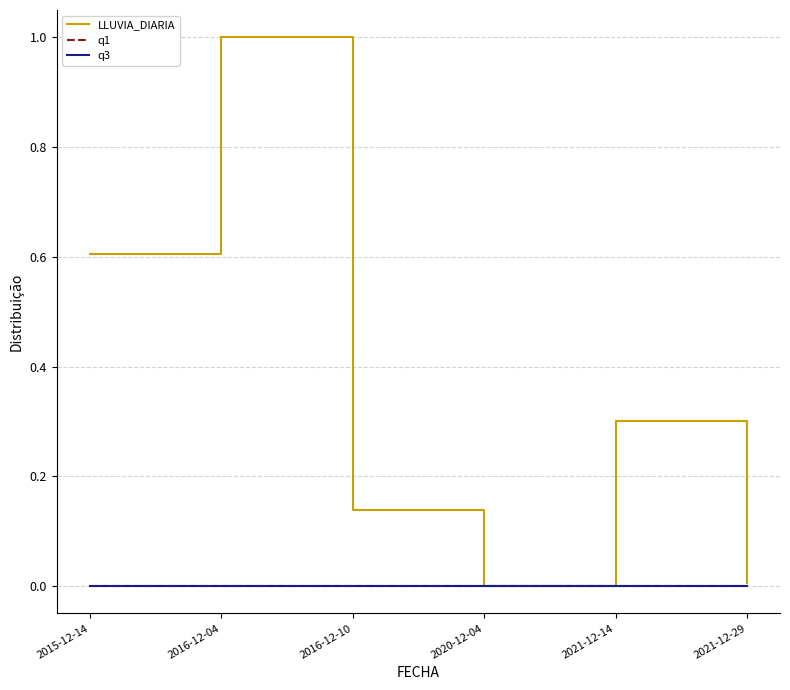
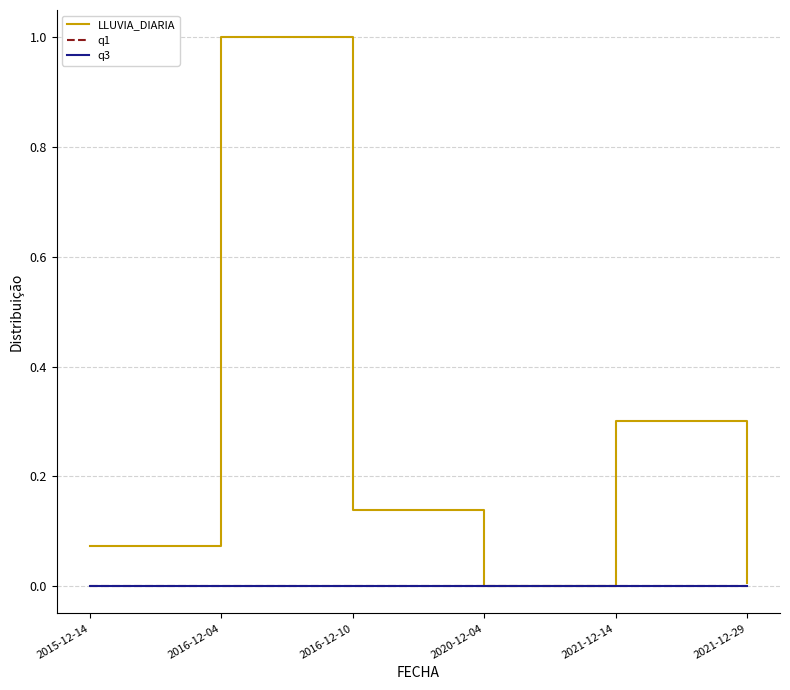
  {
    "LLUVIA_DIARIA": {
-     "2015-12-14": 0.61,
+     "2015-12-14": 0.07,
      "2016-12-04": 1.00,
      "2016-12-10": 0.14,
      "2021-12-14": 0.30,
      "2021-12-29": 0.01
    },
    "q3": {
      "2015-12-14": 0.00,
      "2016-12-04": 0.00,
      "2016-12-10": 0.00,
      "2021-12-14": 0.00,
      "2021-12-29": 0.00
    }
  }
